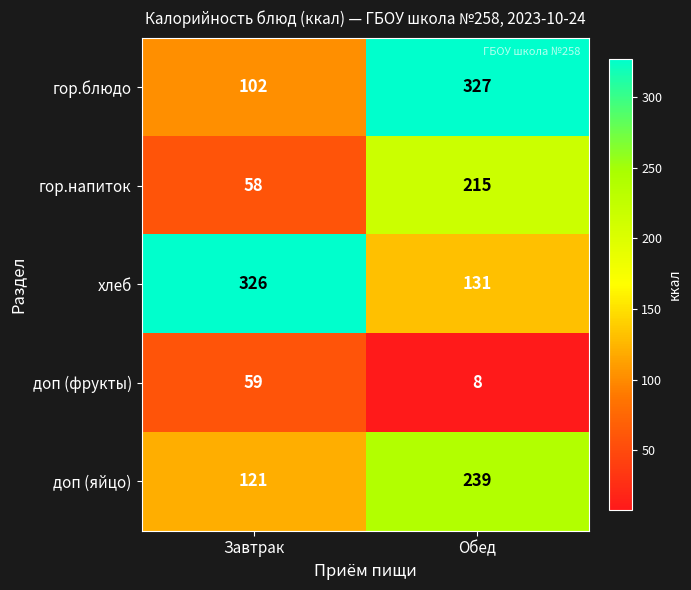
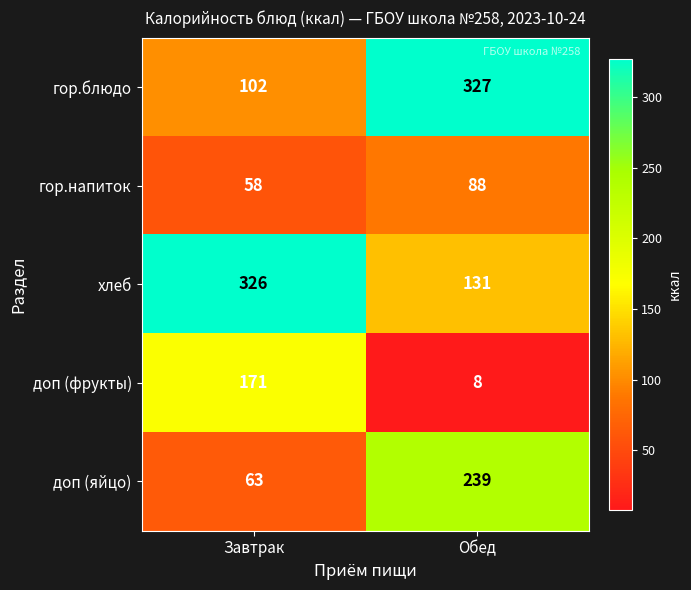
  {
    "гор.блюдо": {
      "Завтрак": 102
    },
    "гор.напиток": {
      "Завтрак": 58,
-     "Обед": 215
+     "Обед": 88
    },
    "хлеб": {
      "Завтрак": 326,
      "Обед": 131
    },
    "доп (фрукты)": {
-     "Завтрак": 59,
+     "Завтрак": 171,
      "Обед": 8
    },
    "доп (яйцо)": {
-     "Завтрак": 121,
+     "Завтрак": 63,
      "Обед": 239
    }
  }
